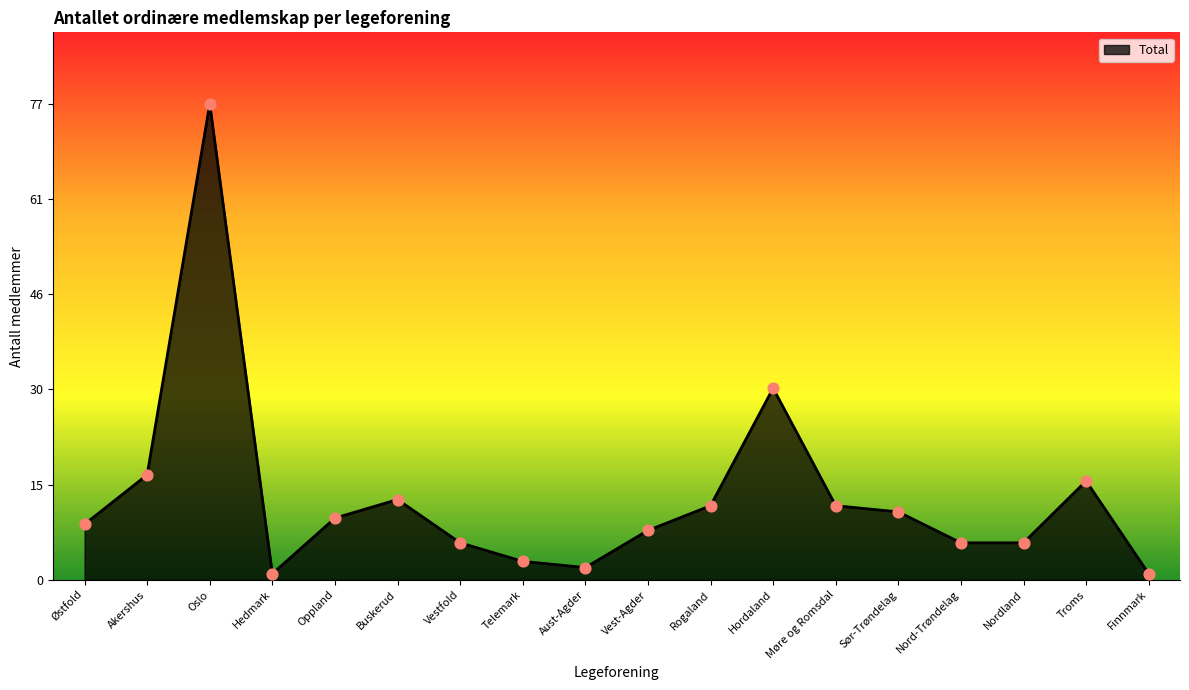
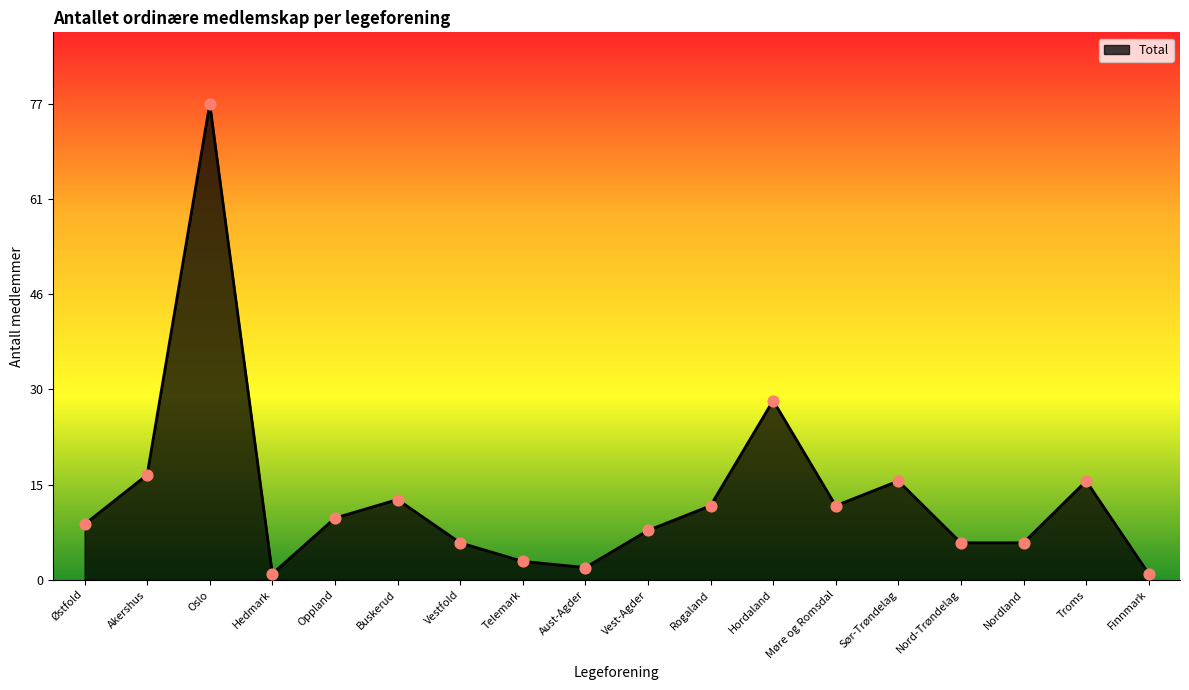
  {
    "Østfold": 9,
    "Akershus": 17,
    "Oslo": 77,
    "Hedmark": 1,
    "Oppland": 10,
    "Buskerud": 13,
    "Vestfold": 6,
    "Telemark": 3,
    "Aust-Agder": 2,
    "Vest-Agder": 8,
    "Rogaland": 12,
-   "Hordaland": 31,
+   "Hordaland": 29,
    "Møre og Romsdal": 12,
-   "Sør-Trøndelag": 11,
+   "Sør-Trøndelag": 16,
    "Nord-Trøndelag": 6,
    "Nordland": 6,
    "Troms": 16,
    "Finnmark": 1
  }
